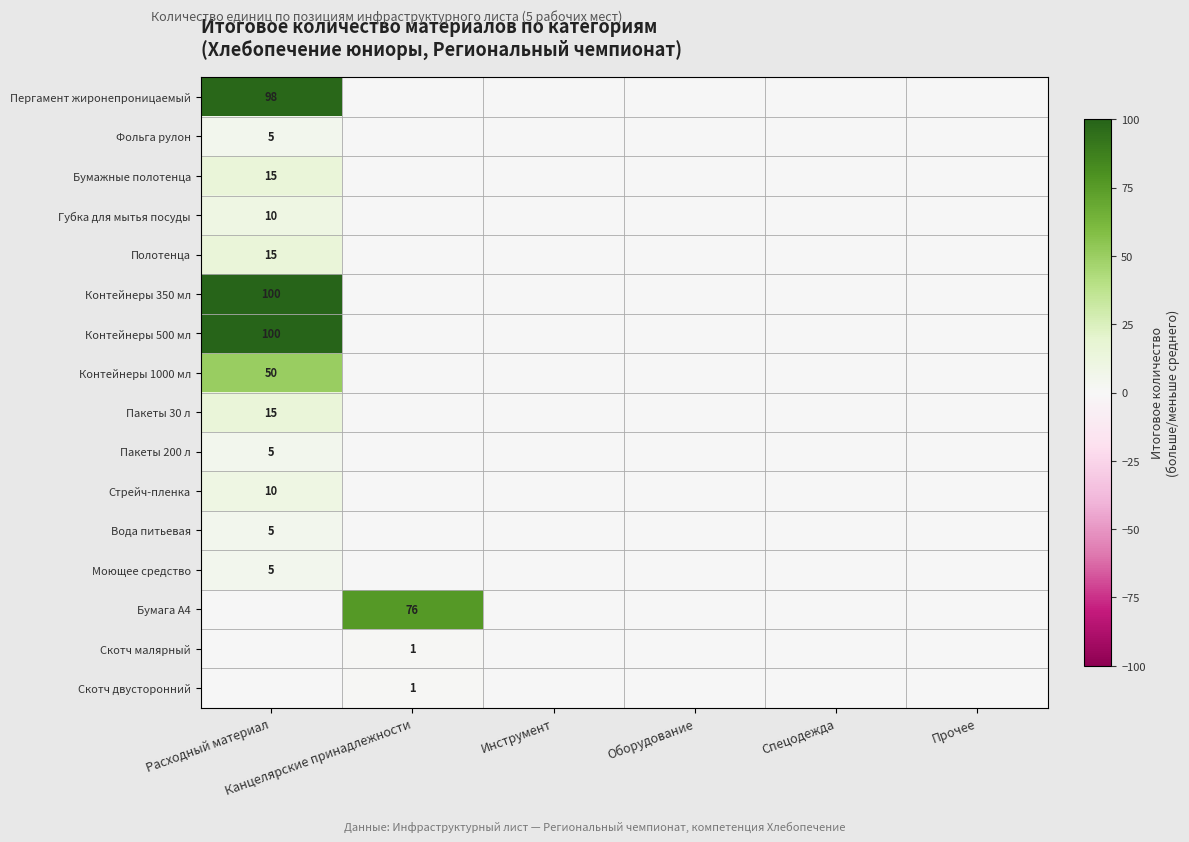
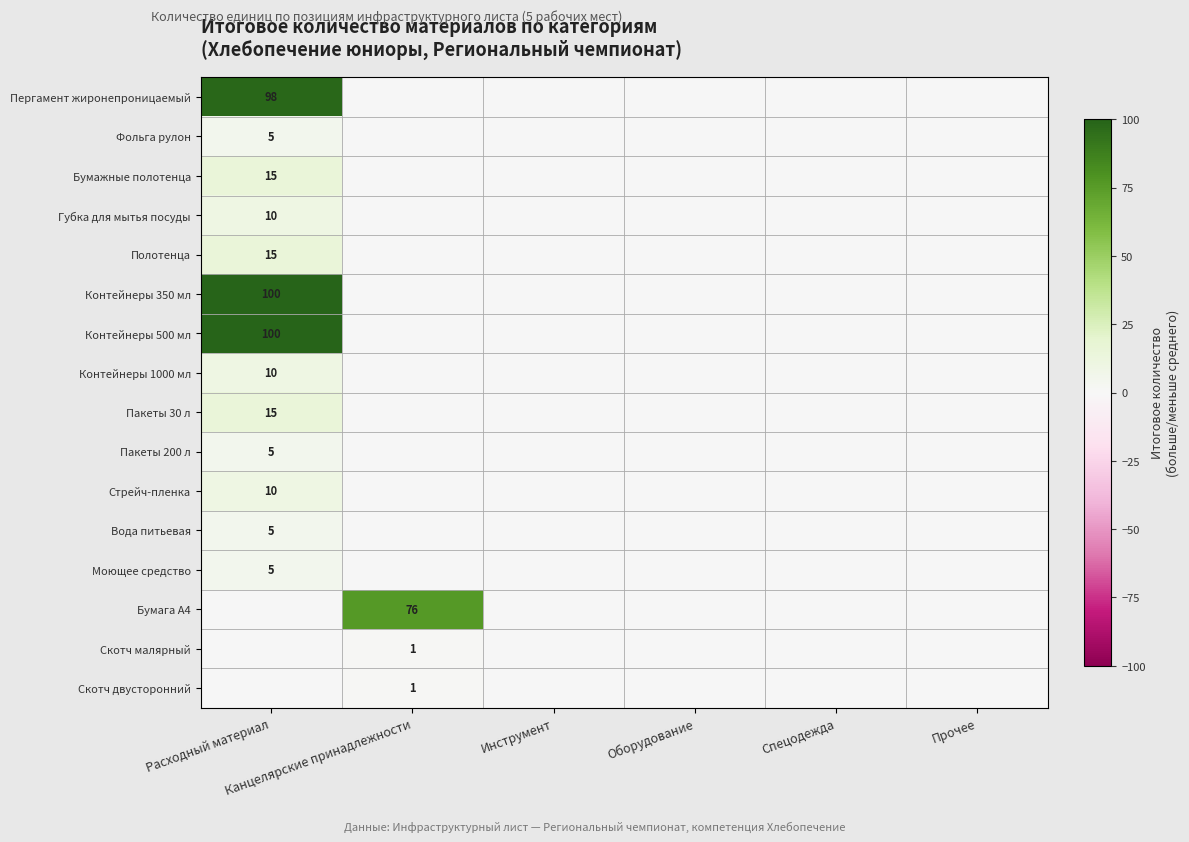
  {
    "Пергамент жиронепроницаемый": {
      "Расходный материал": 98
    },
    "Фольга рулон": {
      "Расходный материал": 5
    },
    "Бумажные полотенца": {
      "Расходный материал": 15
    },
    "Губка для мытья посуды": {
      "Расходный материал": 10
    },
    "Полотенца": {
      "Расходный материал": 15
    },
    "Контейнеры 350 мл": {
      "Расходный материал": 100
    },
    "Контейнеры 500 мл": {
      "Расходный материал": 100
    },
    "Контейнеры 1000 мл": {
-     "Расходный материал": 50
+     "Расходный материал": 10
    },
    "Пакеты 30 л": {
      "Расходный материал": 15
    },
    "Пакеты 200 л": {
      "Расходный материал": 5
    },
    "Стрейч-пленка": {
      "Расходный материал": 10
    },
    "Вода питьевая": {
      "Расходный материал": 5
    },
    "Моющее средство": {
      "Расходный материал": 5
    },
    "Бумага А4": {
      "Канцелярские принадлежности": 76
    },
    "Скотч малярный": {
      "Канцелярские принадлежности": 1
    },
    "Скотч двусторонний": {
      "Канцелярские принадлежности": 1
    }
  }
